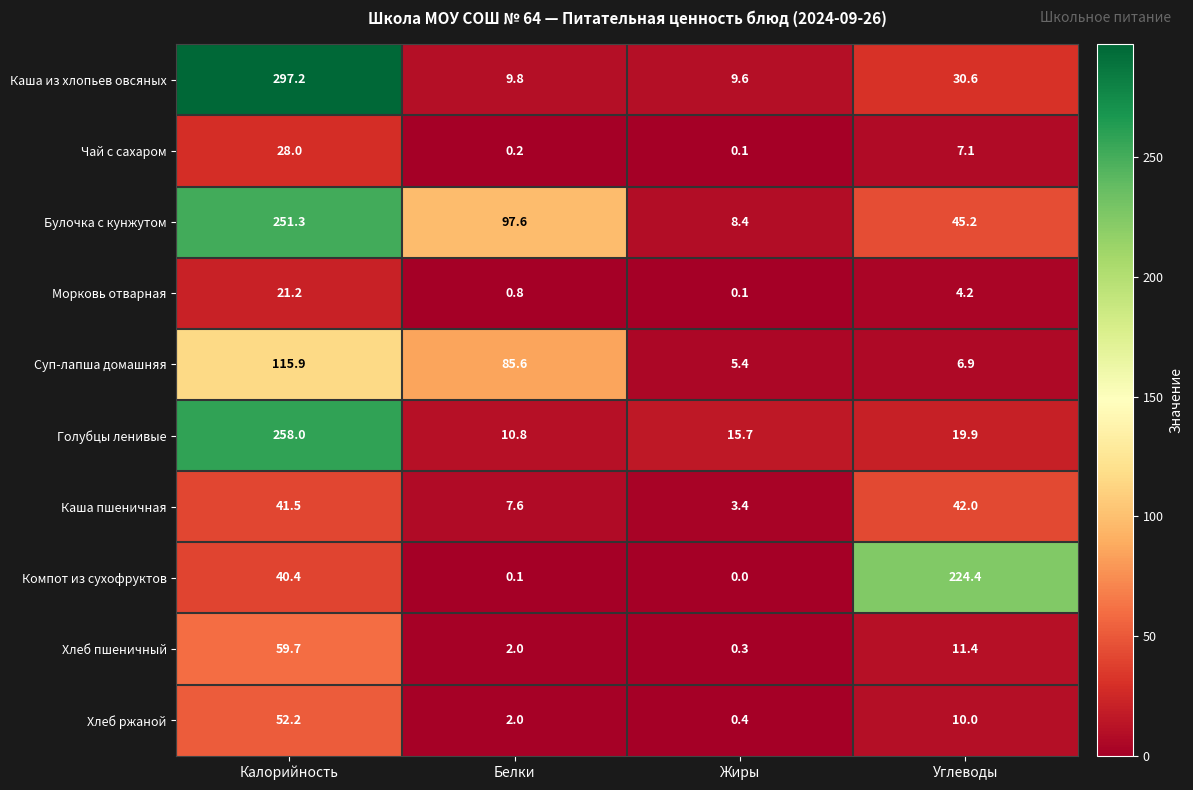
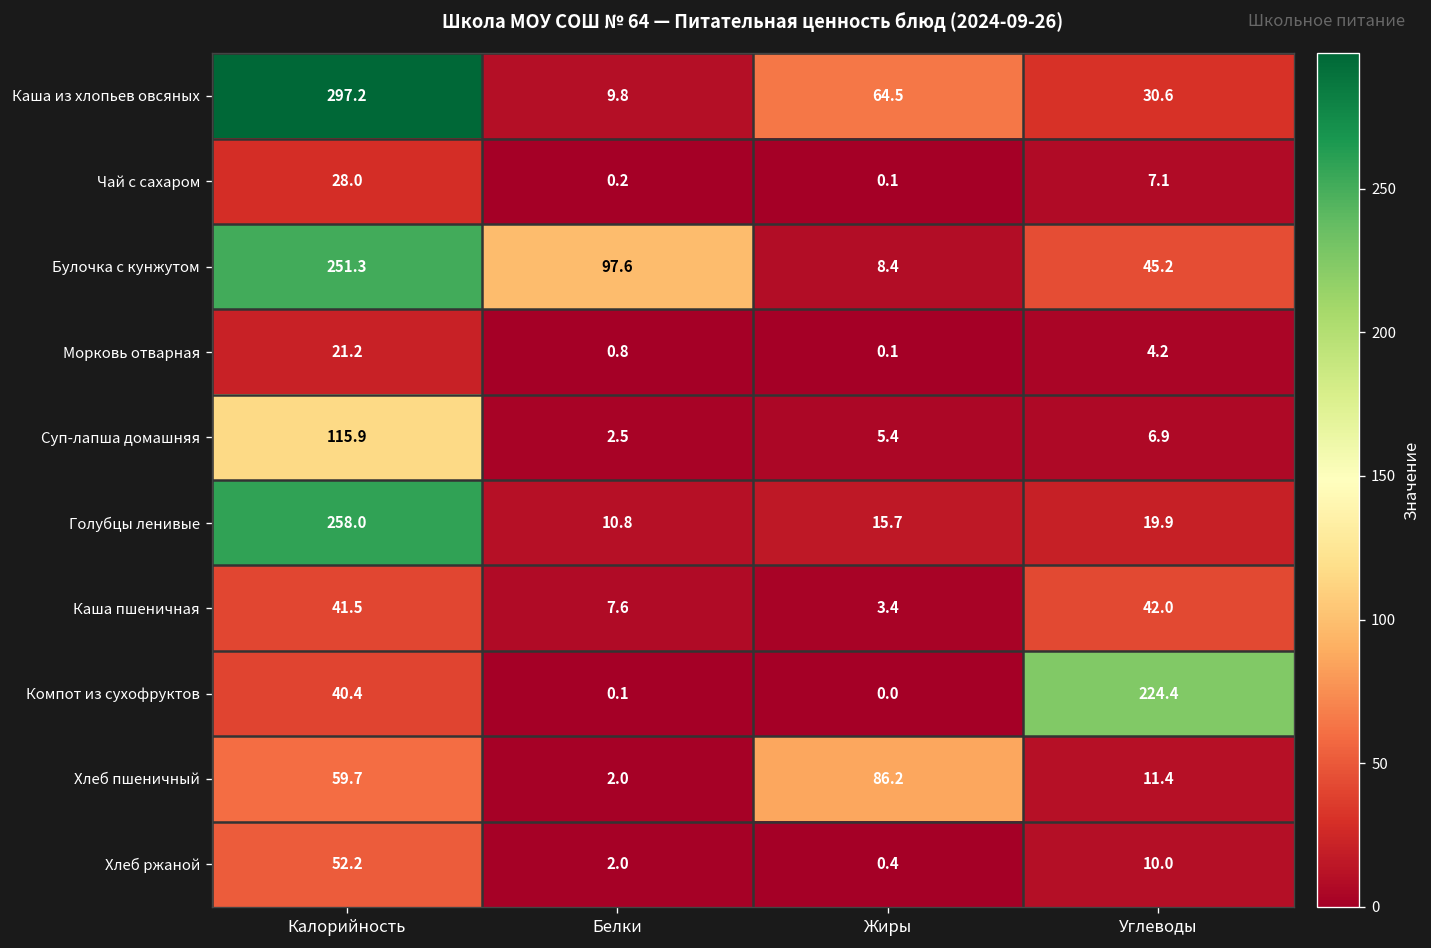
  {
    "Каша из хлопьев овсяных": {
      "Калорийность": 297.2,
      "Белки": 9.8,
-     "Жиры": 9.6,
+     "Жиры": 64.5,
      "Углеводы": 30.6
    },
    "Чай с сахаром": {
      "Калорийность": 28.0,
      "Белки": 0.2,
      "Жиры": 0.1,
      "Углеводы": 7.1
    },
    "Булочка с кунжутом": {
      "Калорийность": 251.3,
      "Белки": 97.6,
      "Жиры": 8.4,
      "Углеводы": 45.2
    },
    "Морковь отварная": {
      "Калорийность": 21.2,
      "Белки": 0.8,
      "Жиры": 0.1,
      "Углеводы": 4.2
    },
    "Суп-лапша домашняя": {
      "Калорийность": 115.9,
-     "Белки": 85.6,
+     "Белки": 2.5,
      "Жиры": 5.4,
      "Углеводы": 6.9
    },
    "Голубцы ленивые": {
      "Калорийность": 258.0,
      "Белки": 10.8,
      "Жиры": 15.7,
      "Углеводы": 19.9
    },
    "Каша пшеничная": {
      "Калорийность": 41.5,
      "Белки": 7.6,
      "Жиры": 3.4,
      "Углеводы": 42.0
    },
    "Компот из сухофруктов": {
      "Калорийность": 40.4,
      "Белки": 0.1,
      "Жиры": 0.0,
      "Углеводы": 224.4
    },
    "Хлеб пшеничный": {
      "Калорийность": 59.7,
      "Белки": 2.0,
-     "Жиры": 0.3,
+     "Жиры": 86.2,
      "Углеводы": 11.4
    },
    "Хлеб ржаной": {
      "Калорийность": 52.2,
      "Белки": 2.0,
      "Жиры": 0.4,
      "Углеводы": 10.0
    }
  }
